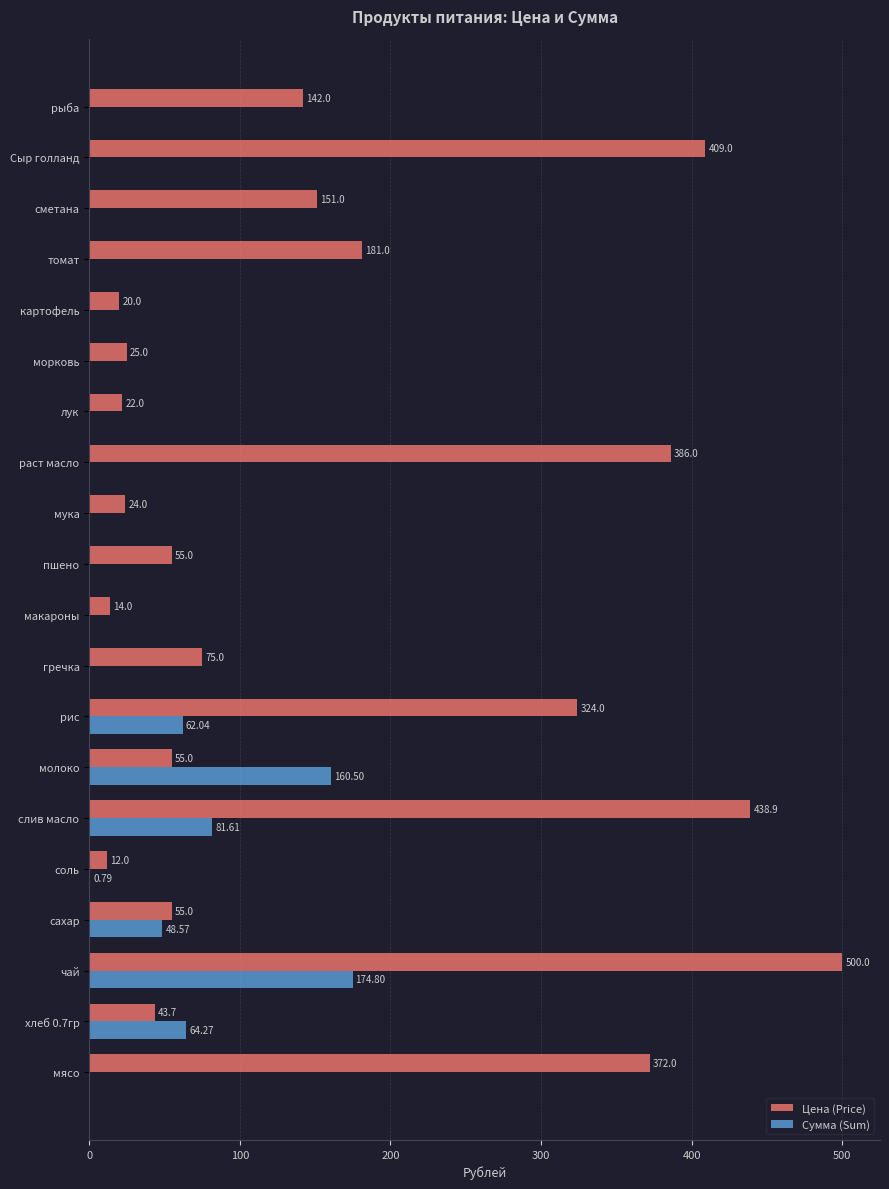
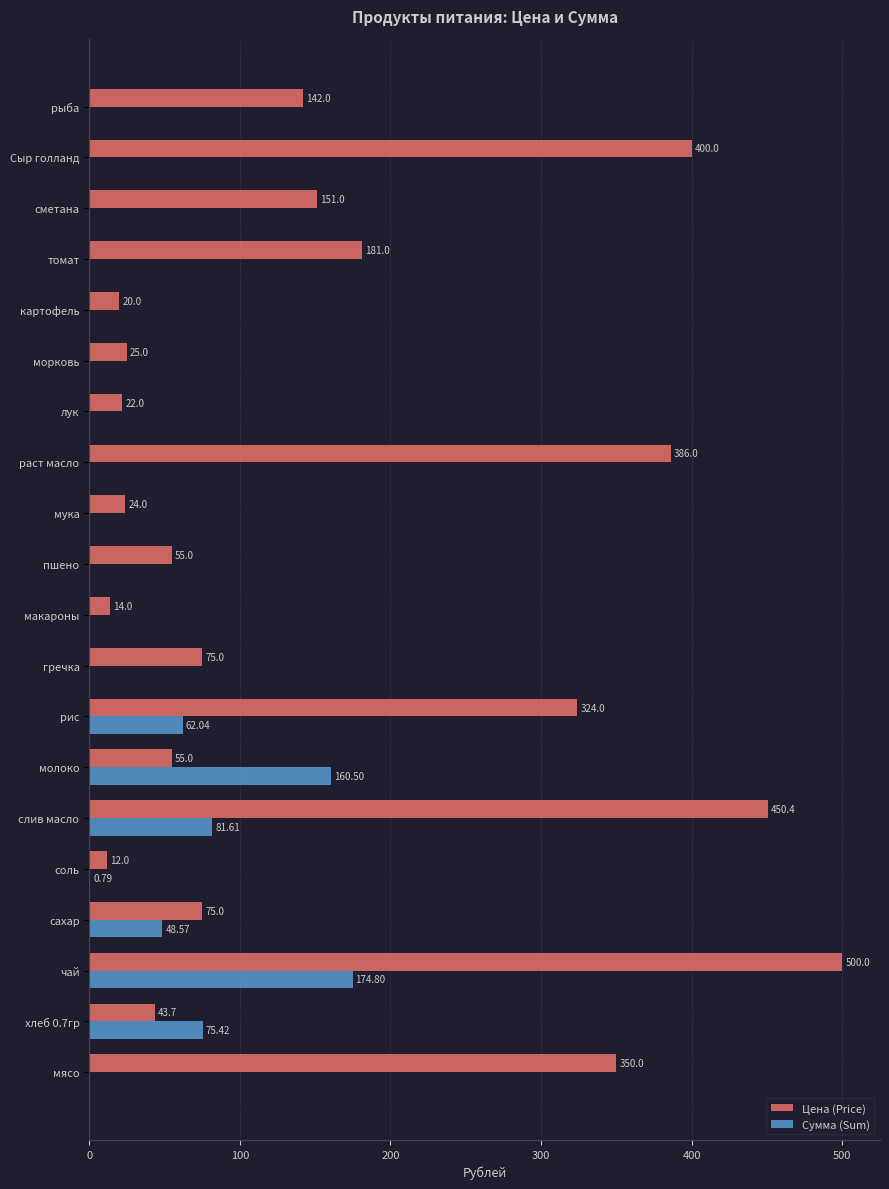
  {
    "Цена (Price)": {
      "рыба": 142.0,
-     "Сыр голланд": 409.0,
+     "Сыр голланд": 400.0,
      "сметана": 151.0,
      "томат": 181.0,
      "картофель": 20.0,
      "морковь": 25.0,
      "лук": 22.0,
      "раст масло": 386.0,
      "мука": 24.0,
      "пшено": 55.0,
      "макароны": 14.0,
      "гречка": 75.0,
      "рис": 324.0,
      "молоко": 55.0,
-     "слив масло": 438.9,
+     "слив масло": 450.4,
      "соль": 12.0,
-     "сахар": 55.0,
+     "сахар": 75.0,
      "чай": 500.0,
      "хлеб 0.7гр": 43.7,
-     "мясо": 372.0
+     "мясо": 350.0
    },
    "Сумма (Sum)": {
      "рис": 62.04,
      "молоко": 160.50,
      "слив масло": 81.61,
      "соль": 0.79,
      "сахар": 48.57,
      "чай": 174.80,
-     "хлеб 0.7гр": 64.27
+     "хлеб 0.7гр": 75.42
    }
  }
